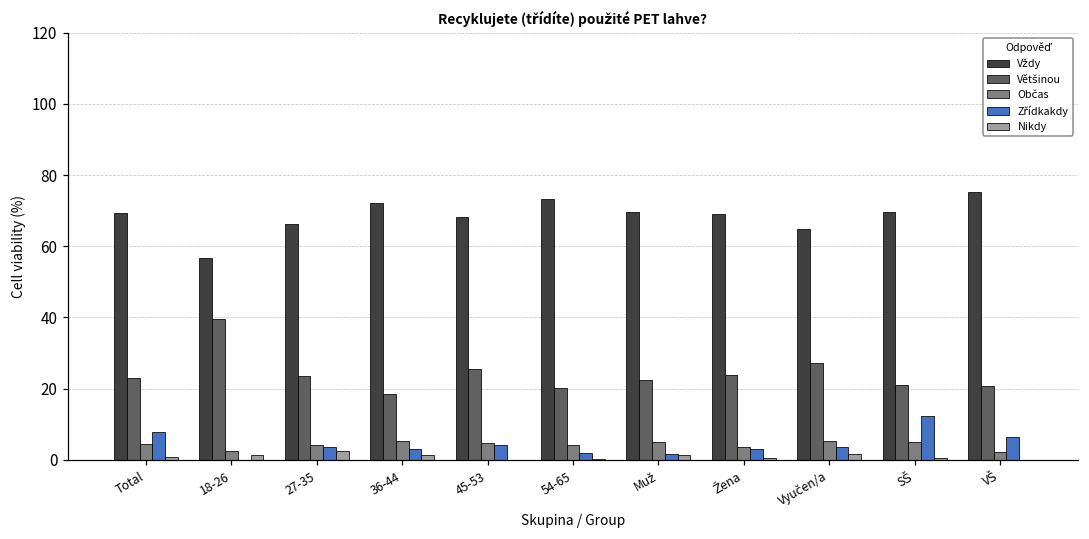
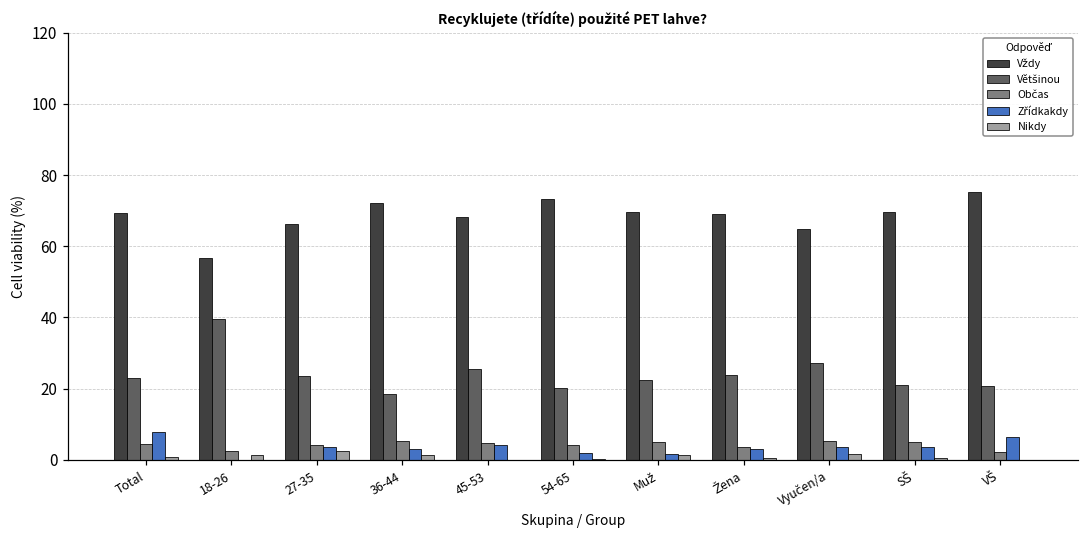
  {
    "Zřídkakdy": {
      "Total": 8,
      "18-26": 0,
      "27-35": 4,
      "36-44": 3,
      "45-53": 4,
      "54-65": 2,
      "Muž": 2,
      "Žena": 3,
      "Vyučen/a": 4,
-     "SŠ": 12,
+     "SŠ": 4,
      "VŠ": 6
    }
  }
